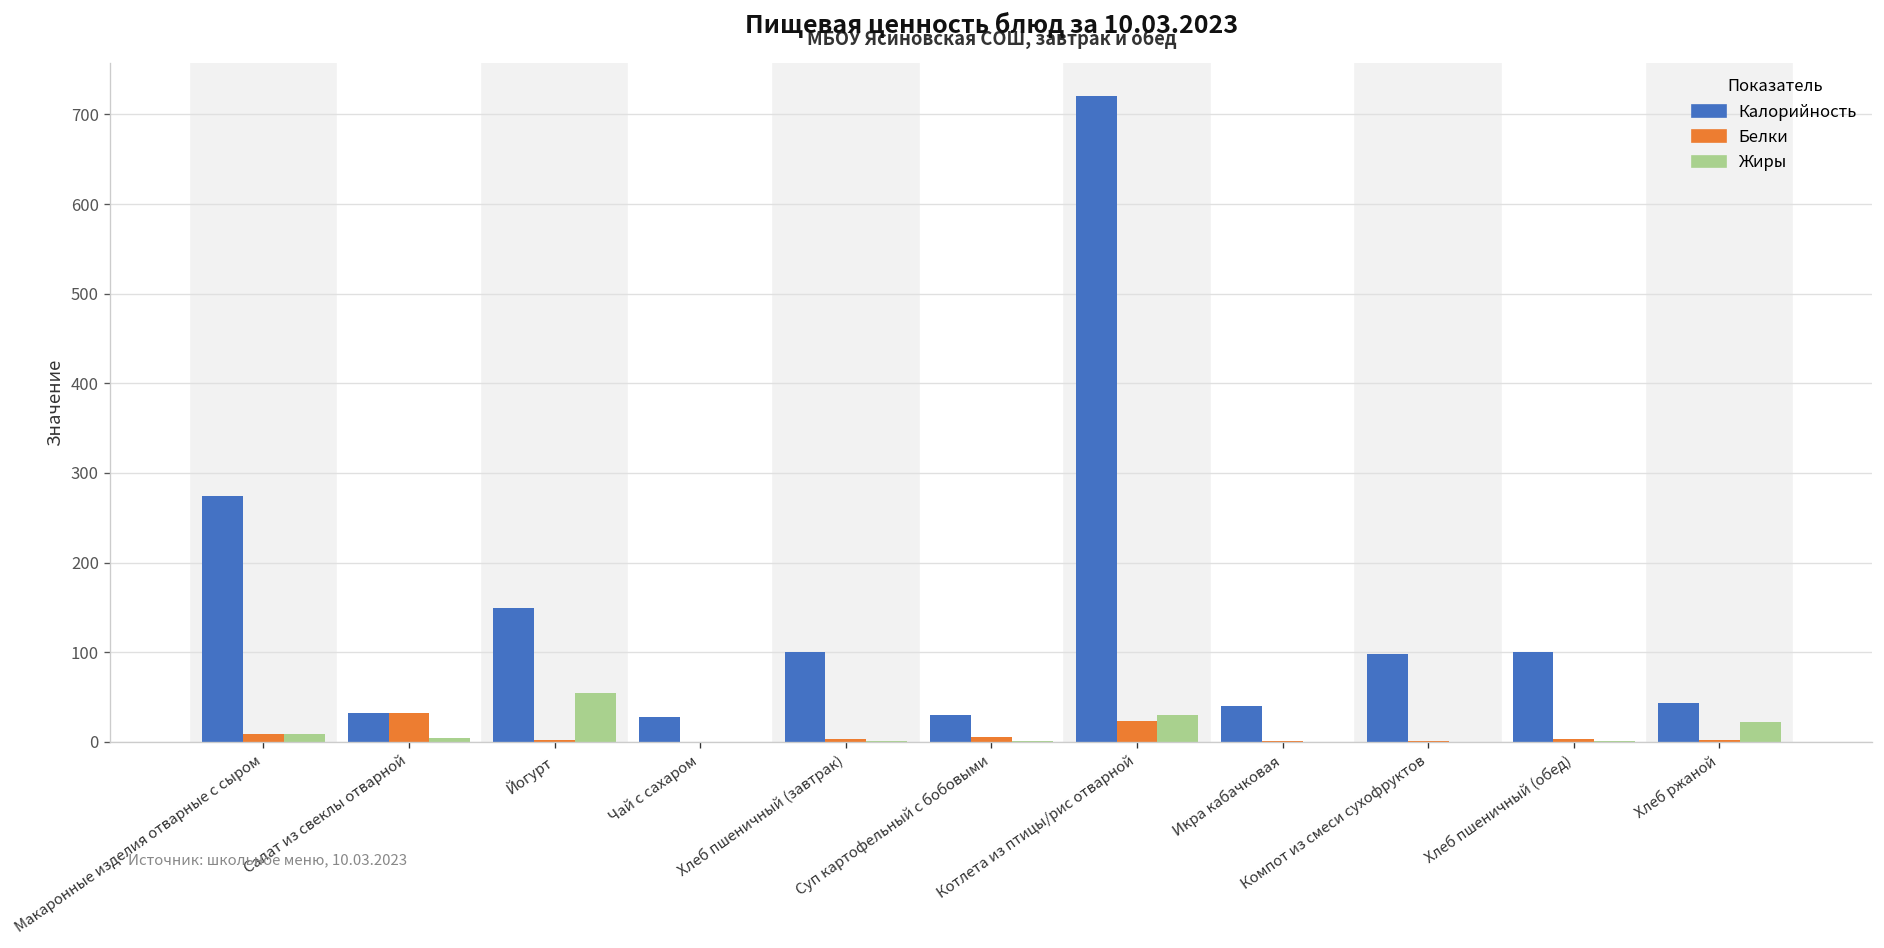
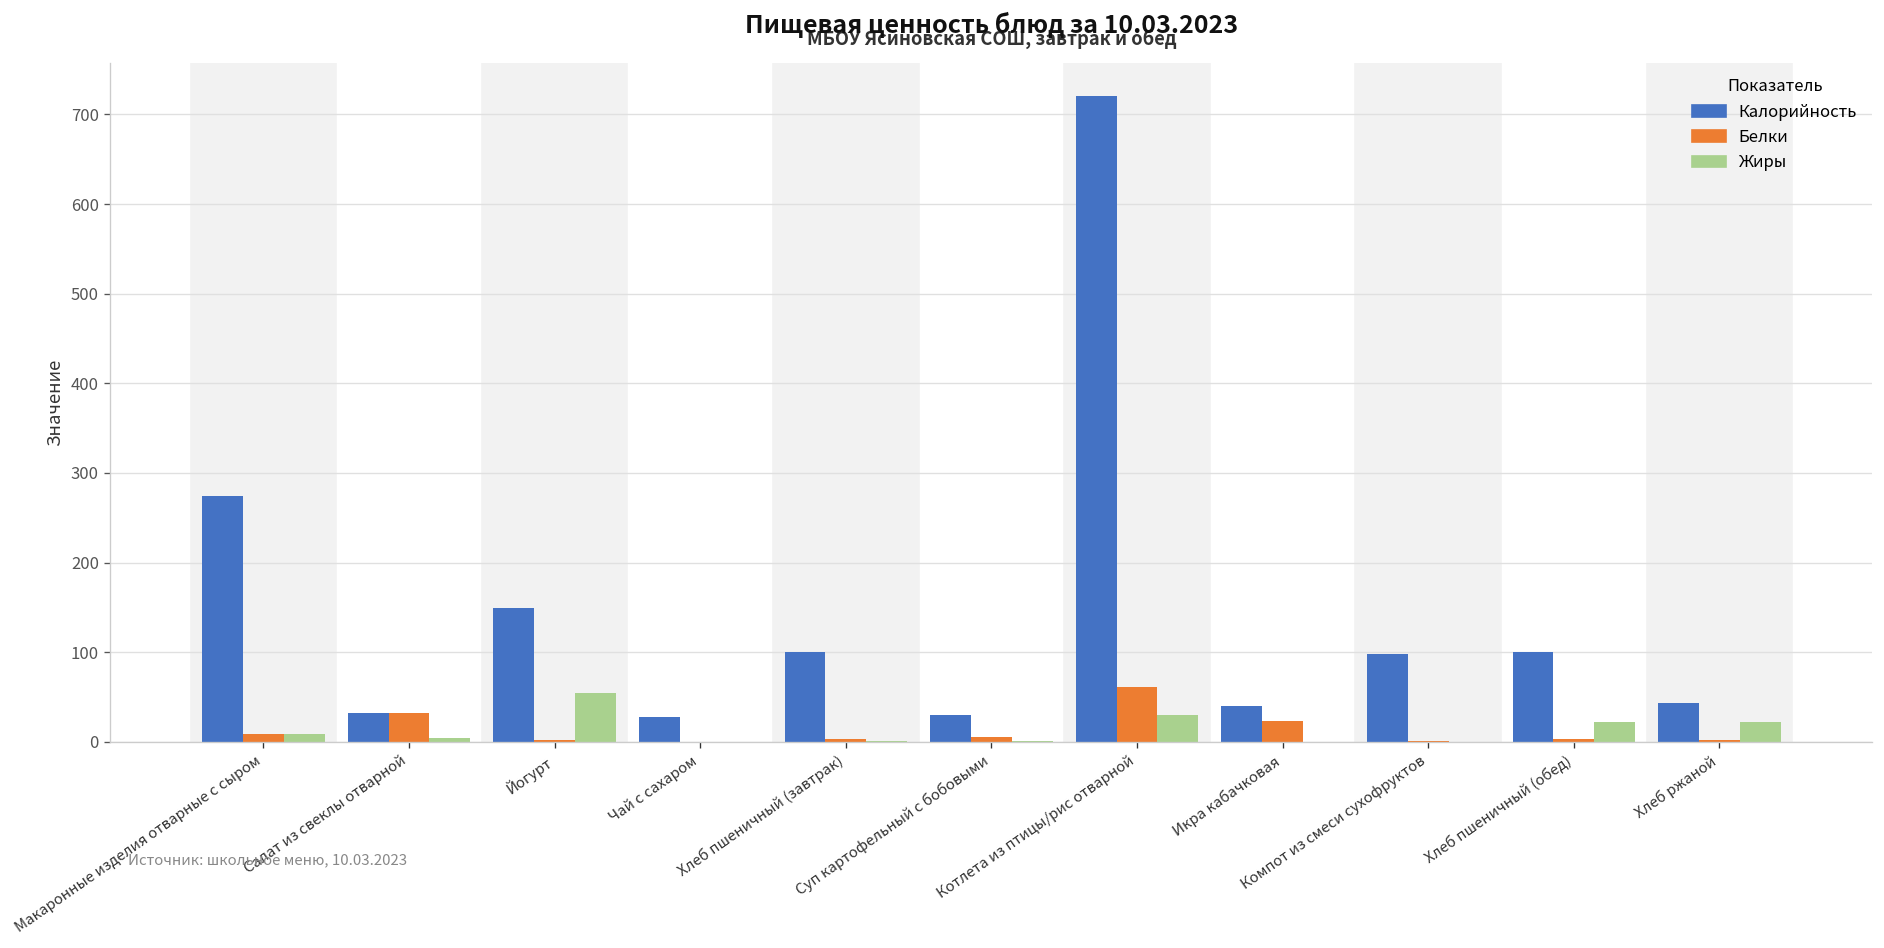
  {
    "Калорийность": {
      "Макаронные изделия отварные с сыром": 270,
      "Салат из свеклы отварной": 30,
      "Йогурт": 150,
      "Чай с сахаром": 30,
      "Хлеб пшеничный (завтрак)": 100,
      "Суп картофельный с бобовыми": 30,
      "Котлета из птицы/рис отварной": 720,
      "Икра кабачковая": 40,
      "Компот из смеси сухофруктов": 100,
      "Хлеб пшеничный (обед)": 100,
      "Хлеб ржаной": 40
    },
    "Белки": {
      "Макаронные изделия отварные с сыром": 10,
      "Салат из свеклы отварной": 30,
      "Суп картофельный с бобовыми": 10,
-     "Котлета из птицы/рис отварной": 20,
-     "Икра кабачковая": 0
+     "Котлета из птицы/рис отварной": 60,
+     "Икра кабачковая": 20
    },
    "Жиры": {
      "Макаронные изделия отварные с сыром": 10,
      "Салат из свеклы отварной": 0,
      "Йогурт": 50,
      "Чай с сахаром": 0,
      "Котлета из птицы/рис отварной": 30,
      "Икра кабачковая": 0,
      "Компот из смеси сухофруктов": 0,
-     "Хлеб пшеничный (обед)": 0,
+     "Хлеб пшеничный (обед)": 20,
      "Хлеб ржаной": 20
    }
  }
